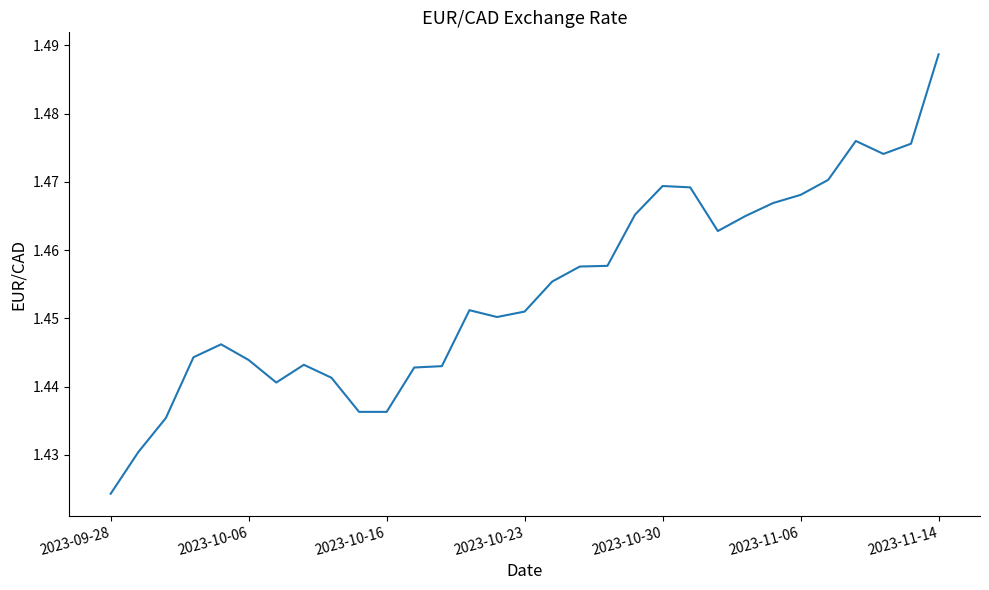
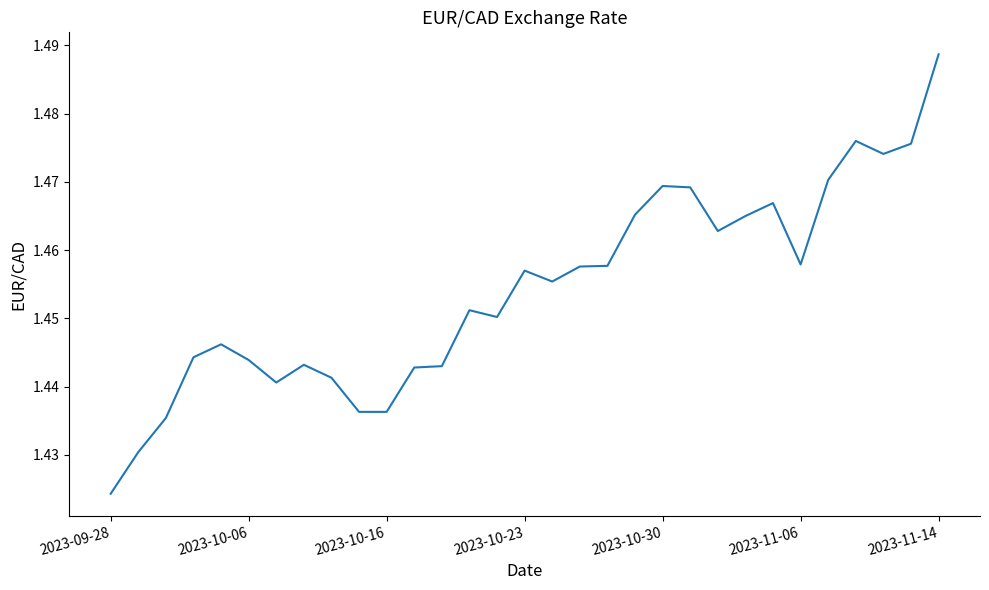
  {
    "2023-09-28": 1.424,
    "2023-10-06": 1.444,
    "2023-10-16": 1.436,
-   "2023-10-23": 1.451,
+   "2023-10-23": 1.457,
    "2023-10-30": 1.469,
-   "2023-11-06": 1.468,
+   "2023-11-06": 1.458,
    "2023-11-14": 1.489
  }
